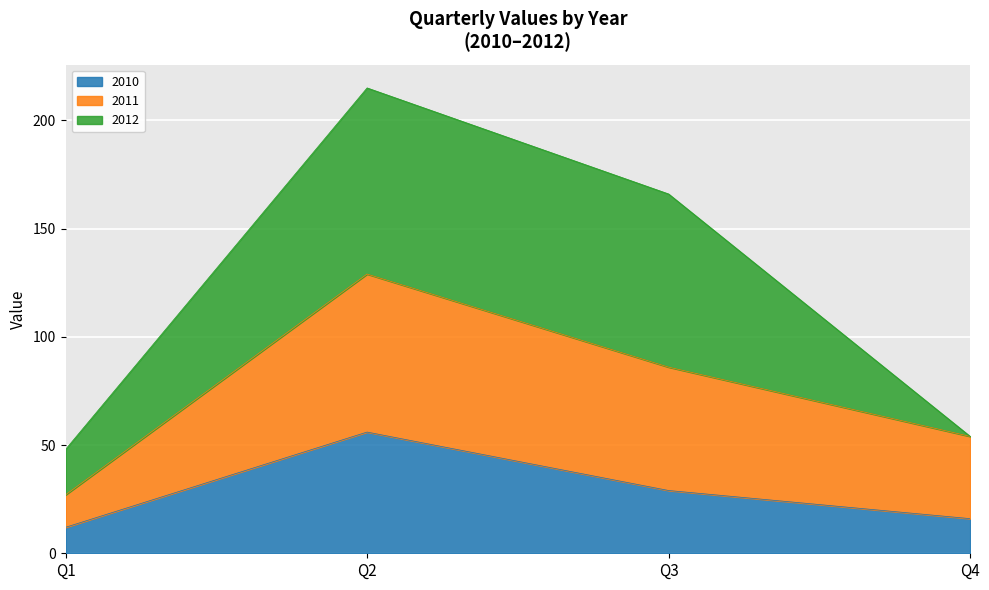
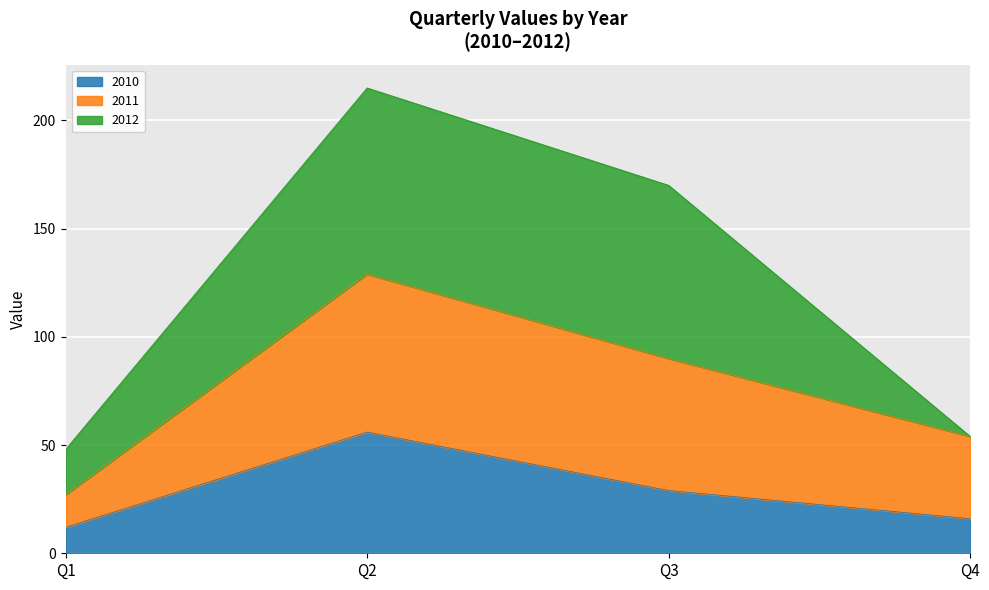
  {
    "2010": {
      "Q1": 12,
      "Q2": 56,
      "Q3": 29,
      "Q4": 16
    },
    "2011": {
      "Q1": 15,
      "Q2": 73,
-     "Q3": 57
+     "Q3": 61
    },
    "2012": {
      "Q1": 21,
      "Q2": 86,
      "Q3": 80
    }
  }
